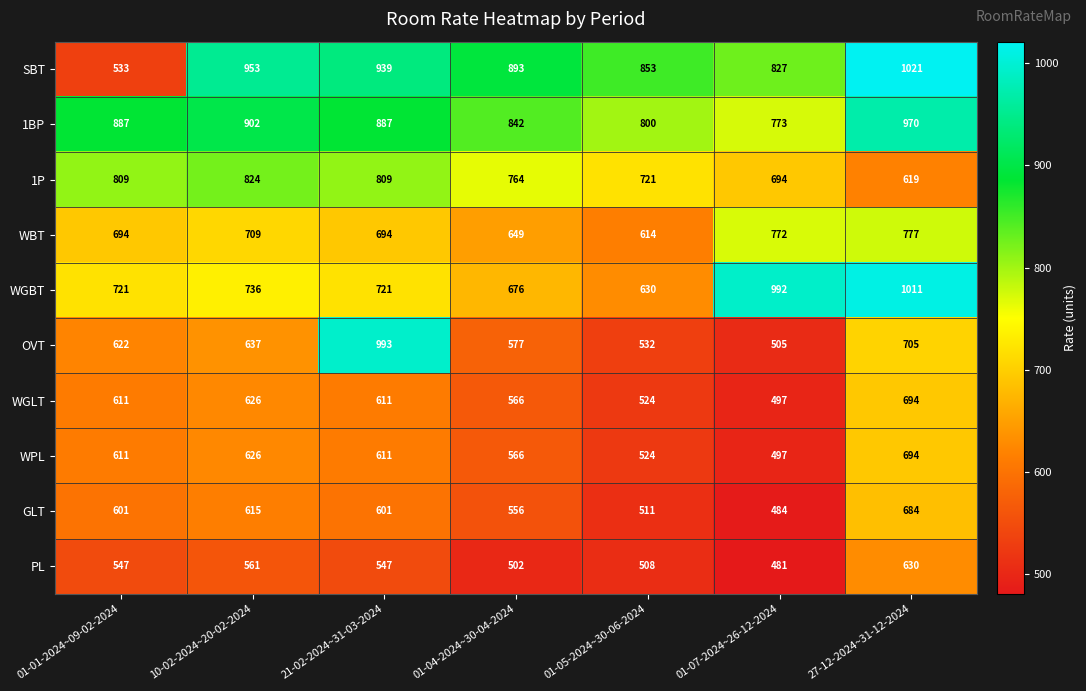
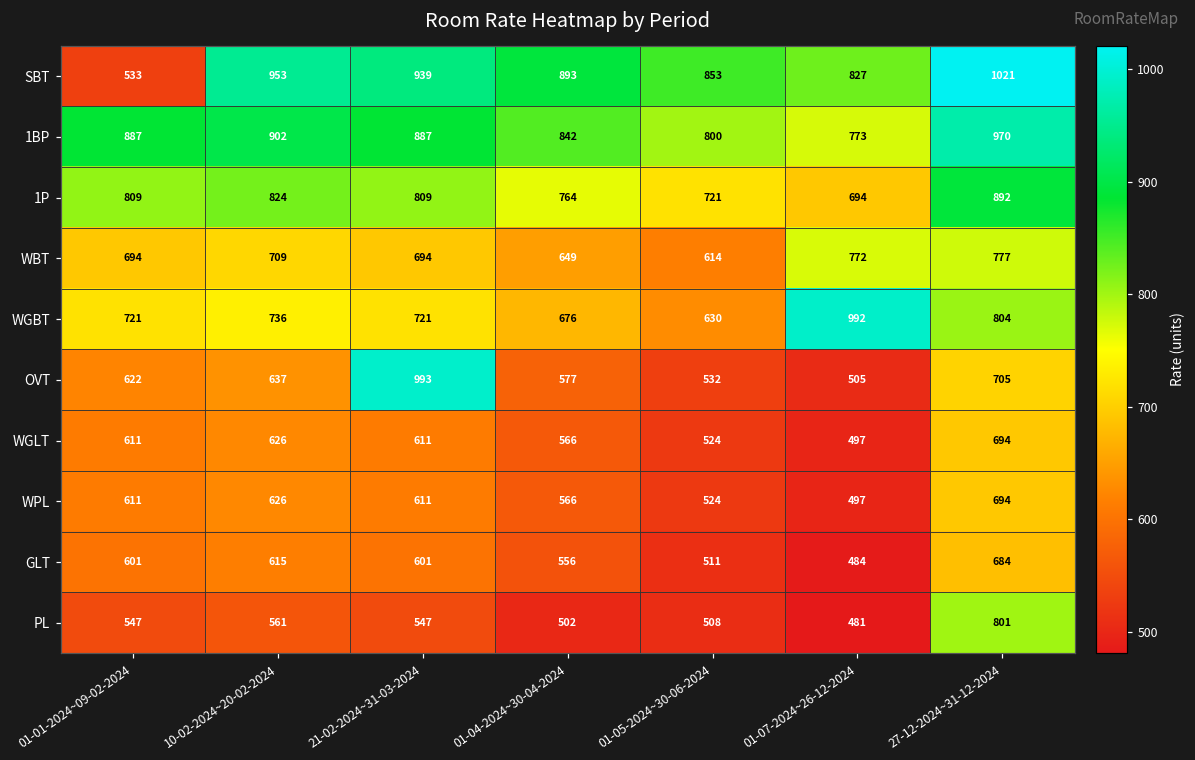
  {
    "SBT": {
      "01-01-2024~09-02-2024": 533,
      "10-02-2024~20-02-2024": 953,
      "21-02-2024~31-03-2024": 939,
      "01-04-2024~30-04-2024": 893,
      "01-05-2024~30-06-2024": 853,
      "01-07-2024~26-12-2024": 827,
      "27-12-2024~31-12-2024": 1021
    },
    "1BP": {
      "01-01-2024~09-02-2024": 887,
      "10-02-2024~20-02-2024": 902,
      "21-02-2024~31-03-2024": 887,
      "01-04-2024~30-04-2024": 842,
      "01-05-2024~30-06-2024": 800,
      "01-07-2024~26-12-2024": 773,
      "27-12-2024~31-12-2024": 970
    },
    "1P": {
      "01-01-2024~09-02-2024": 809,
      "10-02-2024~20-02-2024": 824,
      "21-02-2024~31-03-2024": 809,
      "01-04-2024~30-04-2024": 764,
      "01-05-2024~30-06-2024": 721,
      "01-07-2024~26-12-2024": 694,
-     "27-12-2024~31-12-2024": 619
+     "27-12-2024~31-12-2024": 892
    },
    "WBT": {
      "01-01-2024~09-02-2024": 694,
      "10-02-2024~20-02-2024": 709,
      "21-02-2024~31-03-2024": 694,
      "01-04-2024~30-04-2024": 649,
      "01-05-2024~30-06-2024": 614,
      "01-07-2024~26-12-2024": 772,
      "27-12-2024~31-12-2024": 777
    },
    "WGBT": {
      "01-01-2024~09-02-2024": 721,
      "10-02-2024~20-02-2024": 736,
      "21-02-2024~31-03-2024": 721,
      "01-04-2024~30-04-2024": 676,
      "01-05-2024~30-06-2024": 630,
      "01-07-2024~26-12-2024": 992,
-     "27-12-2024~31-12-2024": 1011
+     "27-12-2024~31-12-2024": 804
    },
    "OVT": {
      "01-01-2024~09-02-2024": 622,
      "10-02-2024~20-02-2024": 637,
      "21-02-2024~31-03-2024": 993,
      "01-04-2024~30-04-2024": 577,
      "01-05-2024~30-06-2024": 532,
      "01-07-2024~26-12-2024": 505,
      "27-12-2024~31-12-2024": 705
    },
    "WGLT": {
      "01-01-2024~09-02-2024": 611,
      "10-02-2024~20-02-2024": 626,
      "21-02-2024~31-03-2024": 611,
      "01-04-2024~30-04-2024": 566,
      "01-05-2024~30-06-2024": 524,
      "01-07-2024~26-12-2024": 497,
      "27-12-2024~31-12-2024": 694
    },
    "WPL": {
      "01-01-2024~09-02-2024": 611,
      "10-02-2024~20-02-2024": 626,
      "21-02-2024~31-03-2024": 611,
      "01-04-2024~30-04-2024": 566,
      "01-05-2024~30-06-2024": 524,
      "01-07-2024~26-12-2024": 497,
      "27-12-2024~31-12-2024": 694
    },
    "GLT": {
      "01-01-2024~09-02-2024": 601,
      "10-02-2024~20-02-2024": 615,
      "21-02-2024~31-03-2024": 601,
      "01-04-2024~30-04-2024": 556,
      "01-05-2024~30-06-2024": 511,
      "01-07-2024~26-12-2024": 484,
      "27-12-2024~31-12-2024": 684
    },
    "PL": {
      "01-01-2024~09-02-2024": 547,
      "10-02-2024~20-02-2024": 561,
      "21-02-2024~31-03-2024": 547,
      "01-04-2024~30-04-2024": 502,
      "01-05-2024~30-06-2024": 508,
      "01-07-2024~26-12-2024": 481,
-     "27-12-2024~31-12-2024": 630
+     "27-12-2024~31-12-2024": 801
    }
  }
